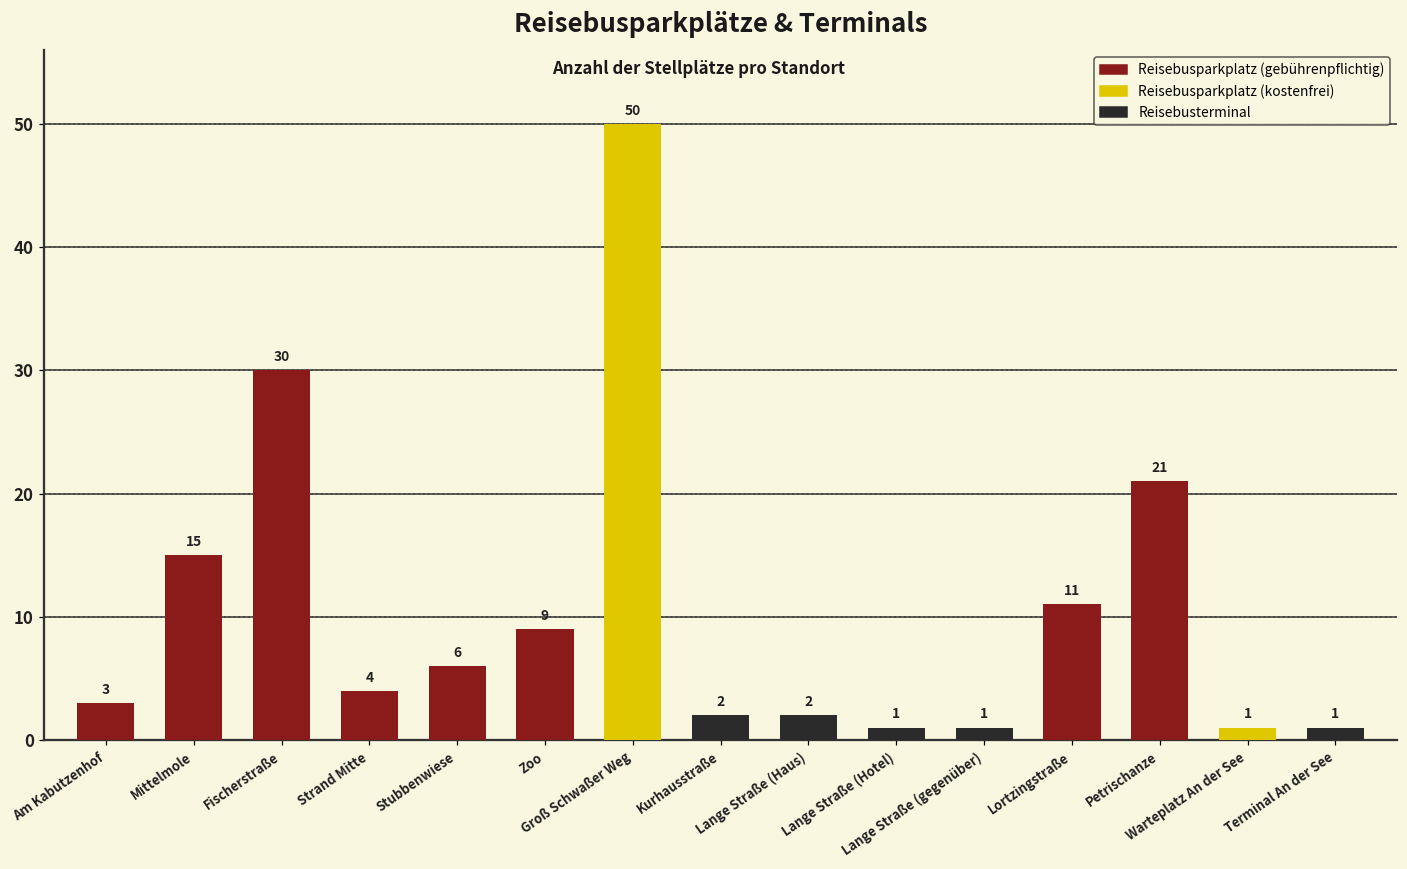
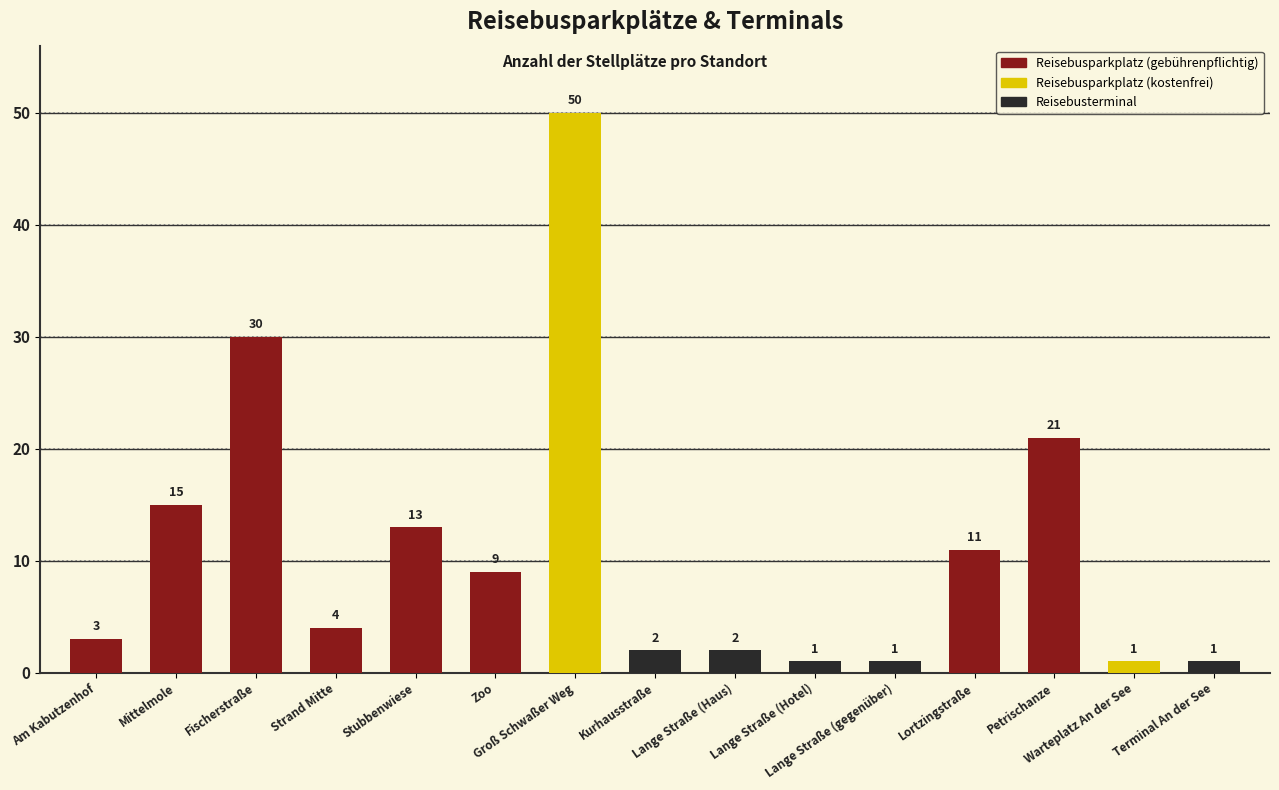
  {
    "Am Kabutzenhof": 3,
    "Mittelmole": 15,
    "Fischerstraße": 30,
    "Strand Mitte": 4,
-   "Stubbenwiese": 6,
+   "Stubbenwiese": 13,
    "Zoo": 9,
    "Groß Schwaßer Weg": 50,
    "Kurhausstraße": 2,
    "Lange Straße (Haus)": 2,
    "Lange Straße (Hotel)": 1,
    "Lange Straße (gegenüber)": 1,
    "Lortzingstraße": 11,
    "Petrischanze": 21,
    "Warteplatz An der See": 1,
    "Terminal An der See": 1
  }
